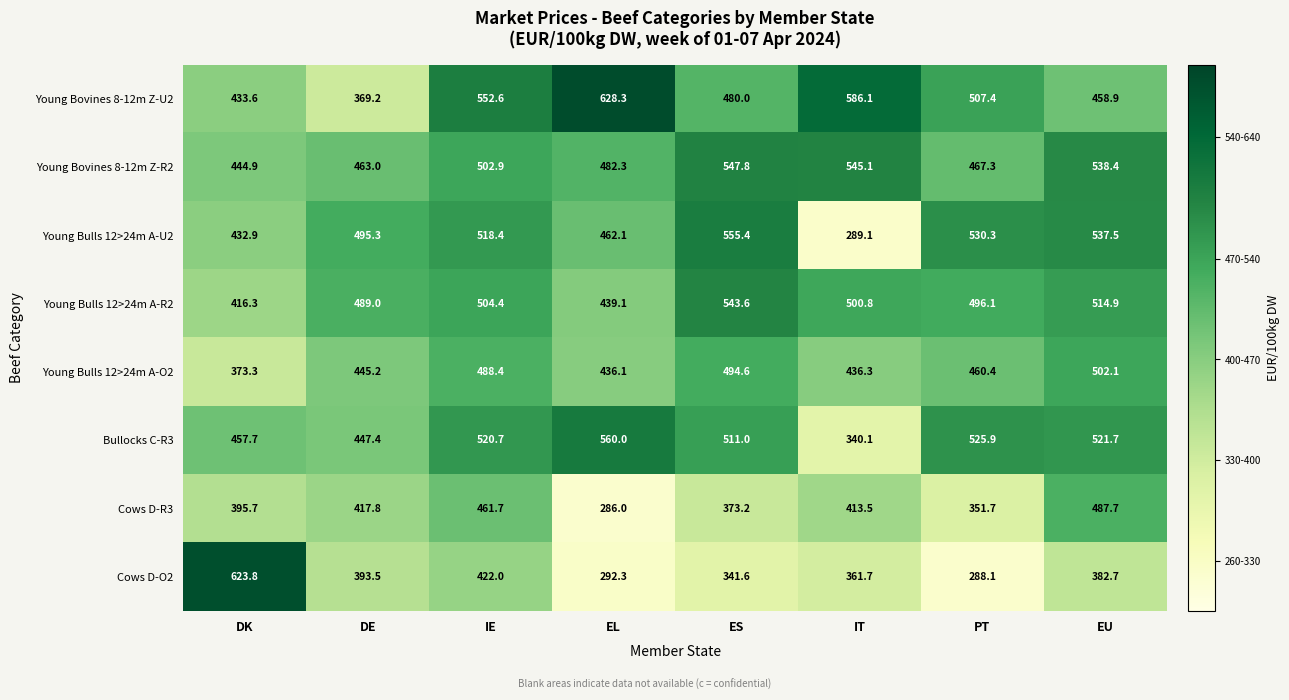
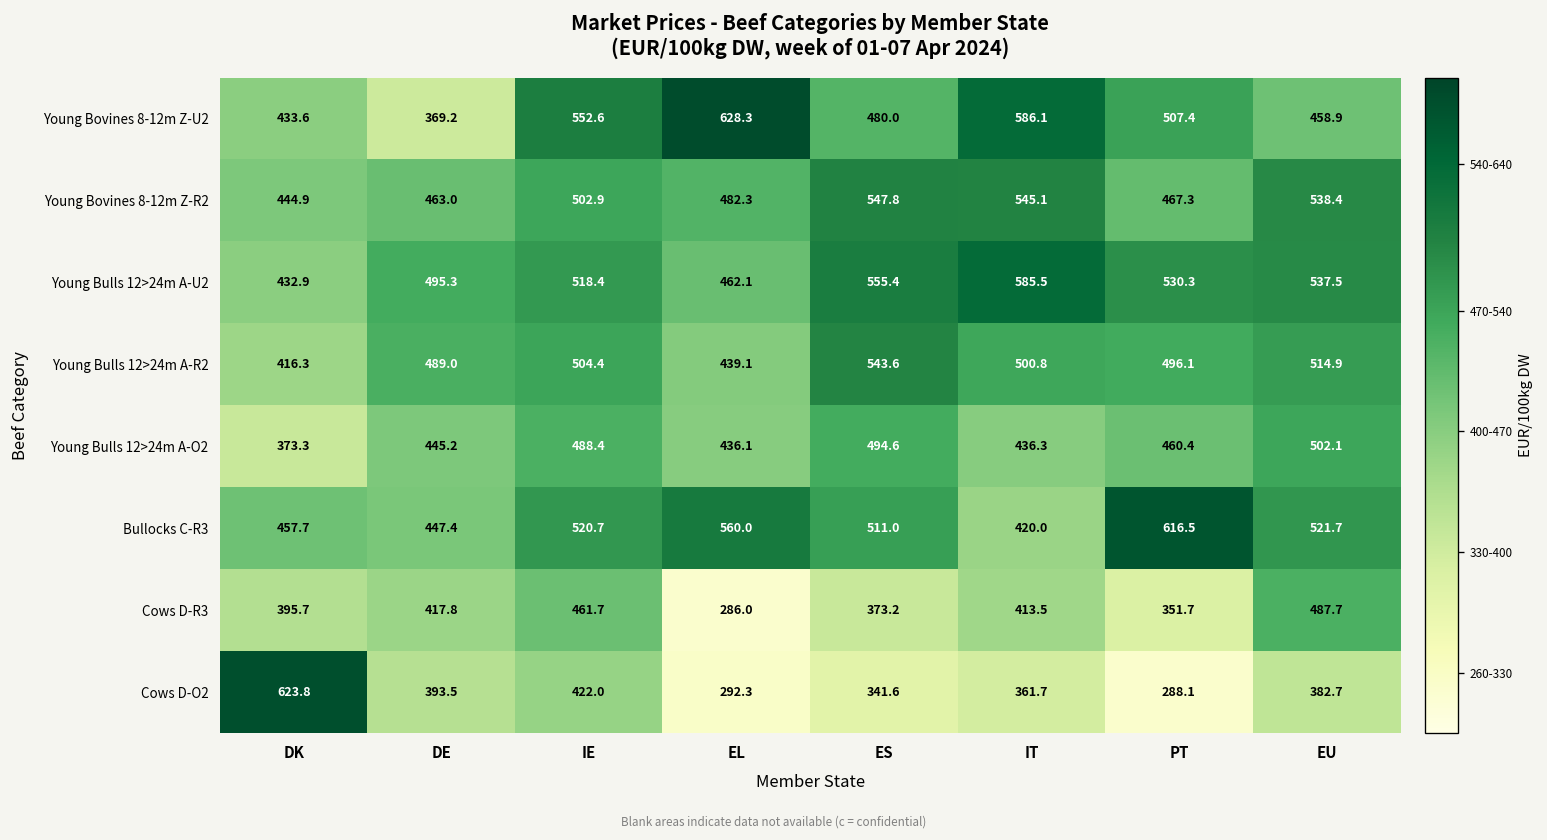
  {
    "Young Bovines 8-12m Z-U2": {
      "DK": 433.6,
      "DE": 369.2,
      "IE": 552.6,
      "EL": 628.3,
      "ES": 480.0,
      "IT": 586.1,
      "PT": 507.4,
      "EU": 458.9
    },
    "Young Bovines 8-12m Z-R2": {
      "DK": 444.9,
      "DE": 463.0,
      "IE": 502.9,
      "EL": 482.3,
      "ES": 547.8,
      "IT": 545.1,
      "PT": 467.3,
      "EU": 538.4
    },
    "Young Bulls 12>24m A-U2": {
      "DK": 432.9,
      "DE": 495.3,
      "IE": 518.4,
      "EL": 462.1,
      "ES": 555.4,
-     "IT": 289.1,
+     "IT": 585.5,
      "PT": 530.3,
      "EU": 537.5
    },
    "Young Bulls 12>24m A-R2": {
      "DK": 416.3,
      "DE": 489.0,
      "IE": 504.4,
      "EL": 439.1,
      "ES": 543.6,
      "IT": 500.8,
      "PT": 496.1,
      "EU": 514.9
    },
    "Young Bulls 12>24m A-O2": {
      "DK": 373.3,
      "DE": 445.2,
      "IE": 488.4,
      "EL": 436.1,
      "ES": 494.6,
      "IT": 436.3,
      "PT": 460.4,
      "EU": 502.1
    },
    "Bullocks C-R3": {
      "DK": 457.7,
      "DE": 447.4,
      "IE": 520.7,
      "EL": 560.0,
      "ES": 511.0,
-     "IT": 340.1,
-     "PT": 525.9,
+     "IT": 420.0,
+     "PT": 616.5,
      "EU": 521.7
    },
    "Cows D-R3": {
      "DK": 395.7,
      "DE": 417.8,
      "IE": 461.7,
      "EL": 286.0,
      "ES": 373.2,
      "IT": 413.5,
      "PT": 351.7,
      "EU": 487.7
    },
    "Cows D-O2": {
      "DK": 623.8,
      "DE": 393.5,
      "IE": 422.0,
      "EL": 292.3,
      "ES": 341.6,
      "IT": 361.7,
      "PT": 288.1,
      "EU": 382.7
    }
  }
